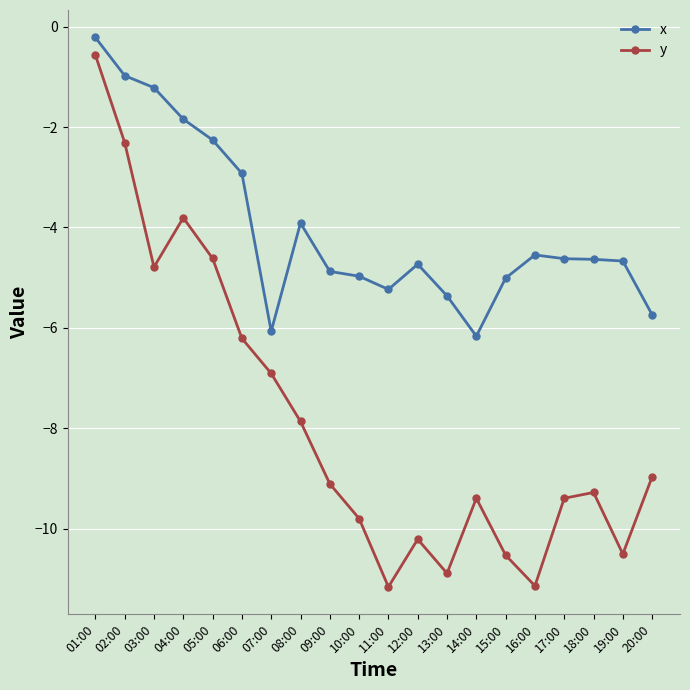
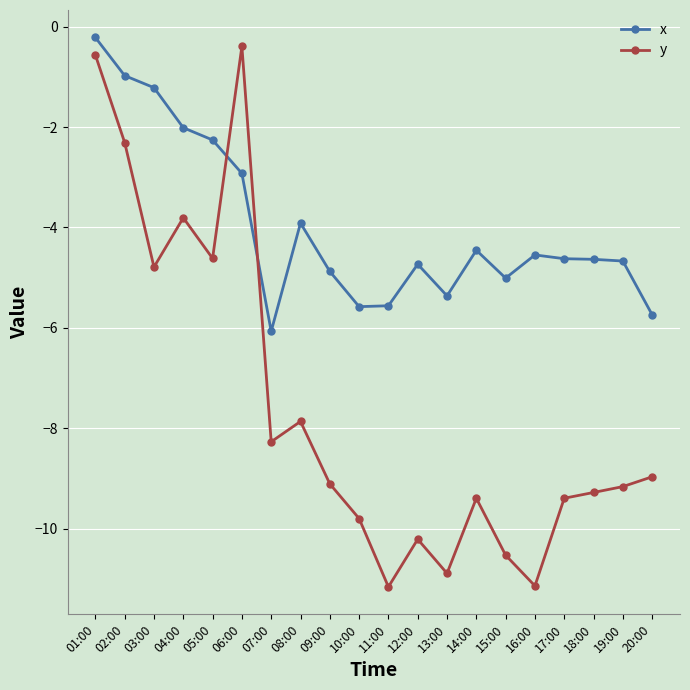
  {
    "x": {
      "01:00": -0.2,
      "02:00": -1.0,
      "03:00": -1.2,
-     "04:00": -1.8,
+     "04:00": -2.0,
      "05:00": -2.3,
      "06:00": -2.9,
      "07:00": -6.1,
      "08:00": -3.9,
      "09:00": -4.9,
-     "10:00": -5.0,
-     "11:00": -5.2,
+     "10:00": -5.6,
+     "11:00": -5.6,
      "12:00": -4.7,
      "13:00": -5.4,
-     "14:00": -6.2,
+     "14:00": -4.5,
      "15:00": -5.0,
      "16:00": -4.5,
      "17:00": -4.6,
      "18:00": -4.6,
      "19:00": -4.7,
      "20:00": -5.7
    },
    "y": {
      "01:00": -0.6,
      "02:00": -2.3,
      "03:00": -4.8,
      "04:00": -3.8,
      "05:00": -4.6,
-     "06:00": -6.2,
-     "07:00": -6.9,
+     "06:00": -0.4,
+     "07:00": -8.3,
      "08:00": -7.9,
      "09:00": -9.1,
      "10:00": -9.8,
      "11:00": -11.2,
      "12:00": -10.2,
      "13:00": -10.9,
      "14:00": -9.4,
      "15:00": -10.5,
      "16:00": -11.1,
      "17:00": -9.4,
      "18:00": -9.3,
-     "19:00": -10.5,
+     "19:00": -9.2,
      "20:00": -9.0
    }
  }
